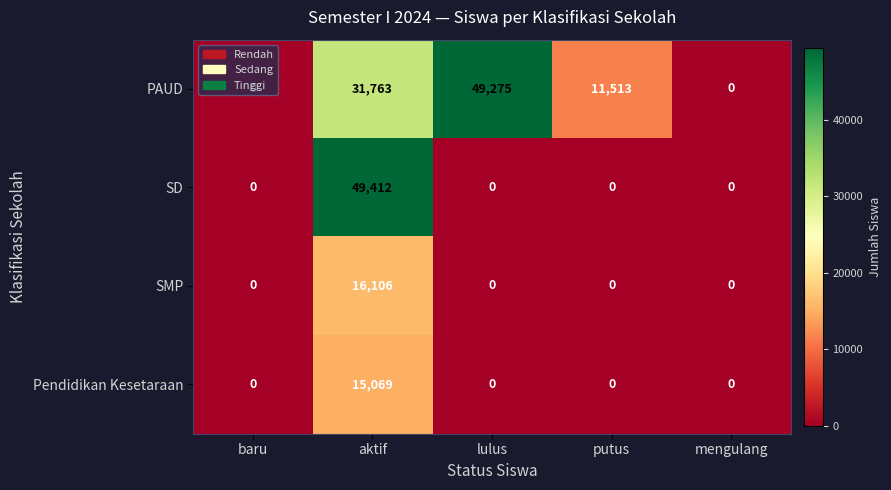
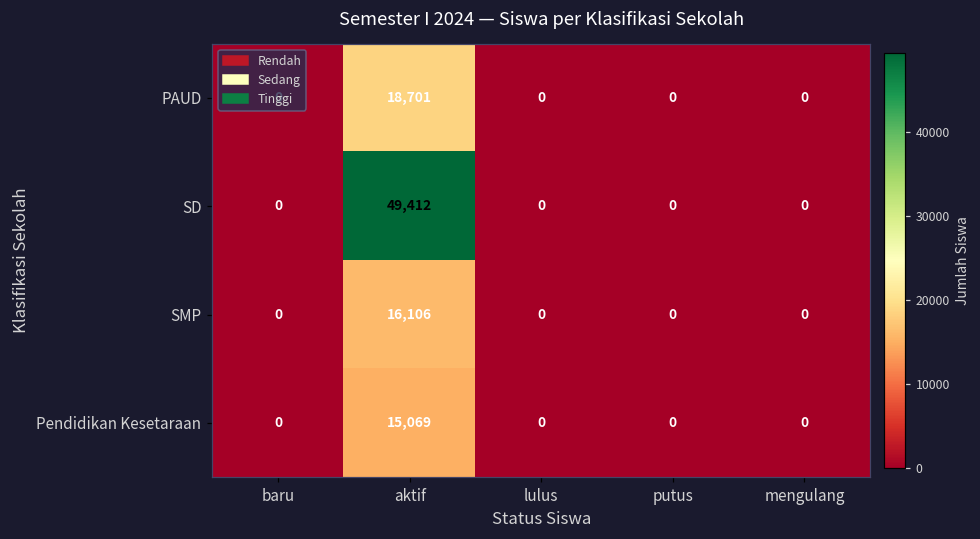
  {
    "PAUD": {
-     "aktif": "31,763",
-     "lulus": "49,275",
-     "putus": "11,513",
+     "aktif": "18,701",
+     "lulus": "0",
+     "putus": "0",
      "mengulang": "0"
    },
    "SD": {
      "baru": "0",
      "aktif": "49,412",
      "lulus": "0",
      "putus": "0",
      "mengulang": "0"
    },
    "SMP": {
      "baru": "0",
      "aktif": "16,106",
      "lulus": "0",
      "putus": "0",
      "mengulang": "0"
    },
    "Pendidikan Kesetaraan": {
      "baru": "0",
      "aktif": "15,069",
      "lulus": "0",
      "putus": "0",
      "mengulang": "0"
    }
  }
